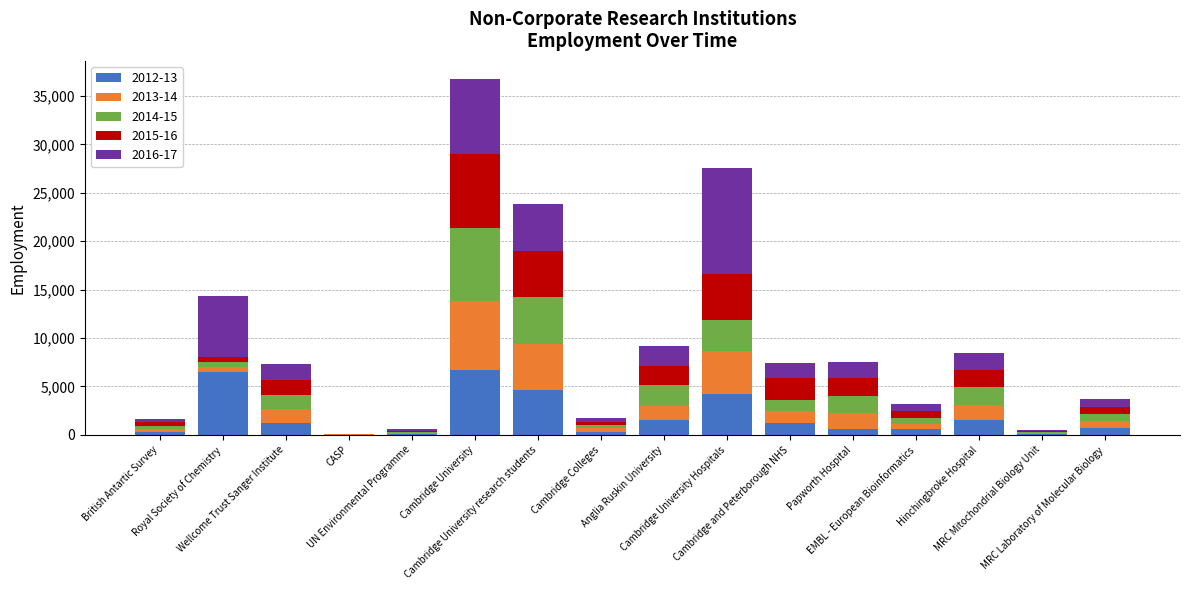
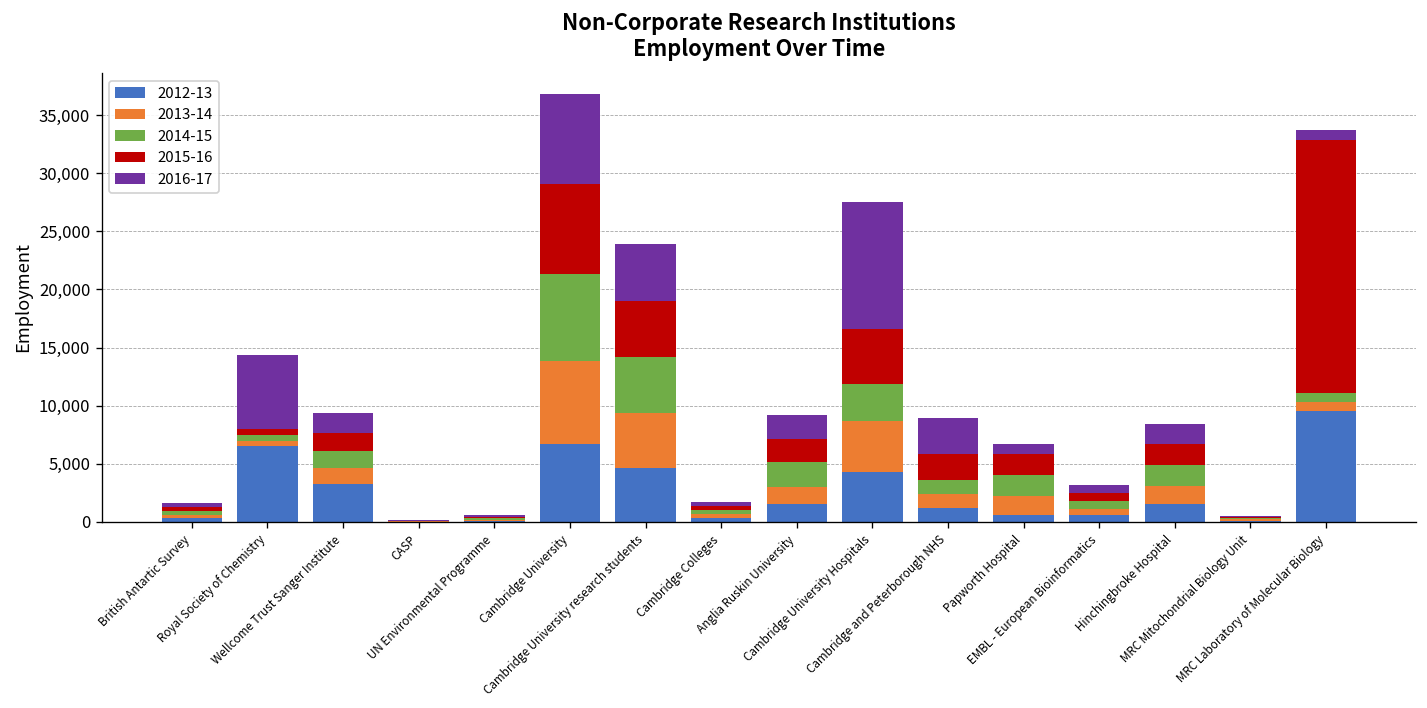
  {
    "2012-13": {
      "British Antartic Survey": "0",
      "Royal Society of Chemistry": "7,000",
-     "Wellcome Trust Sanger Institute": "1,000",
+     "Wellcome Trust Sanger Institute": "3,000",
      "Cambridge University": "7,000",
      "Cambridge University research students": "5,000",
      "Cambridge Colleges": "0",
      "Anglia Ruskin University": "2,000",
      "Cambridge University Hospitals": "4,000",
      "Cambridge and Peterborough NHS": "1,000",
      "Papworth Hospital": "1,000",
      "EMBL - European Bioinformatics": "1,000",
      "Hinchingbroke Hospital": "2,000",
-     "MRC Laboratory of Molecular Biology": "1,000"
+     "MRC Laboratory of Molecular Biology": "10,000"
    },
    "2013-14": {
      "British Antartic Survey": "0",
      "Royal Society of Chemistry": "0",
      "Wellcome Trust Sanger Institute": "1,000",
      "Cambridge University": "7,000",
      "Cambridge University research students": "5,000",
      "Cambridge Colleges": "0",
      "Anglia Ruskin University": "2,000",
      "Cambridge University Hospitals": "4,000",
      "Cambridge and Peterborough NHS": "1,000",
      "Papworth Hospital": "2,000",
      "EMBL - European Bioinformatics": "1,000",
      "Hinchingbroke Hospital": "2,000",
      "MRC Laboratory of Molecular Biology": "1,000"
    },
    "2014-15": {
      "British Antartic Survey": "0",
      "Royal Society of Chemistry": "1,000",
      "Wellcome Trust Sanger Institute": "1,000",
      "Cambridge University": "7,000",
      "Cambridge University research students": "5,000",
      "Cambridge Colleges": "0",
      "Anglia Ruskin University": "2,000",
      "Cambridge University Hospitals": "3,000",
      "Cambridge and Peterborough NHS": "1,000",
      "Papworth Hospital": "2,000",
      "EMBL - European Bioinformatics": "1,000",
      "Hinchingbroke Hospital": "2,000",
      "MRC Laboratory of Molecular Biology": "1,000"
    },
    "2015-16": {
      "British Antartic Survey": "0",
      "Royal Society of Chemistry": "1,000",
      "Wellcome Trust Sanger Institute": "2,000",
      "Cambridge University": "8,000",
      "Cambridge University research students": "5,000",
      "Cambridge Colleges": "0",
      "Anglia Ruskin University": "2,000",
      "Cambridge University Hospitals": "5,000",
      "Cambridge and Peterborough NHS": "2,000",
      "Papworth Hospital": "2,000",
      "EMBL - European Bioinformatics": "1,000",
      "Hinchingbroke Hospital": "2,000",
-     "MRC Laboratory of Molecular Biology": "1,000"
+     "MRC Laboratory of Molecular Biology": "22,000"
    },
    "2016-17": {
      "British Antartic Survey": "0",
      "Royal Society of Chemistry": "6,000",
      "Wellcome Trust Sanger Institute": "2,000",
      "Cambridge University": "8,000",
      "Cambridge University research students": "5,000",
      "Cambridge Colleges": "0",
      "Anglia Ruskin University": "2,000",
      "Cambridge University Hospitals": "11,000",
-     "Cambridge and Peterborough NHS": "2,000",
-     "Papworth Hospital": "2,000",
+     "Cambridge and Peterborough NHS": "3,000",
+     "Papworth Hospital": "1,000",
      "EMBL - European Bioinformatics": "1,000",
      "Hinchingbroke Hospital": "2,000",
      "MRC Laboratory of Molecular Biology": "1,000"
    }
  }
